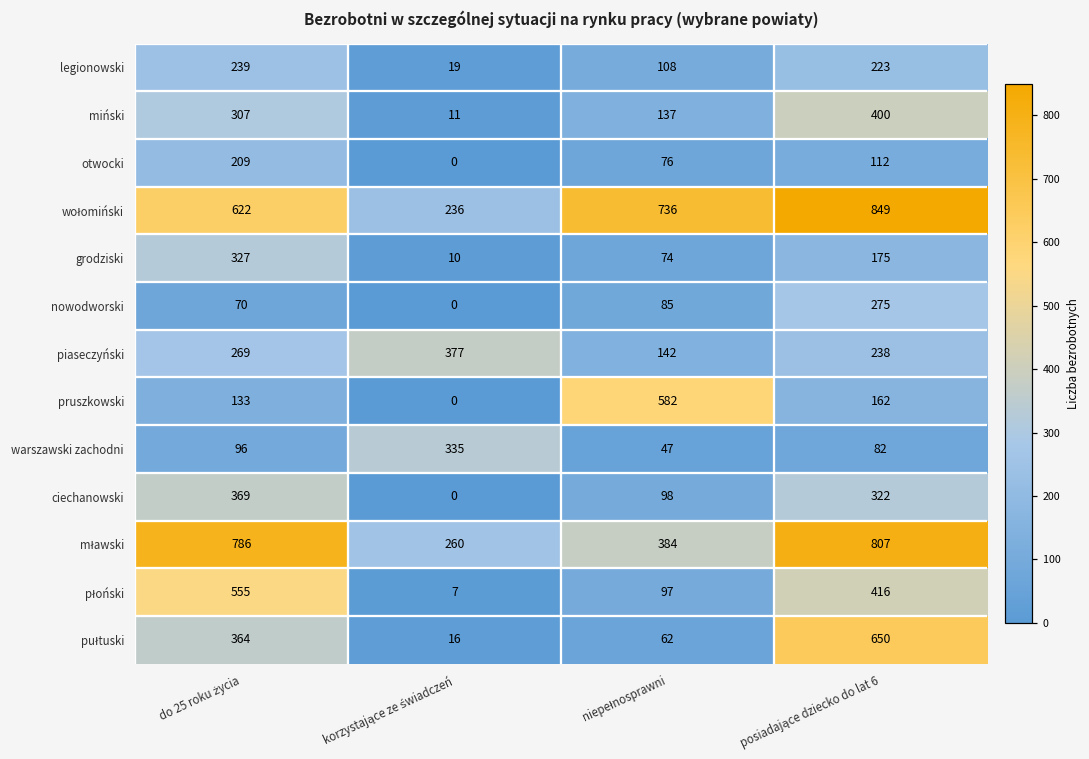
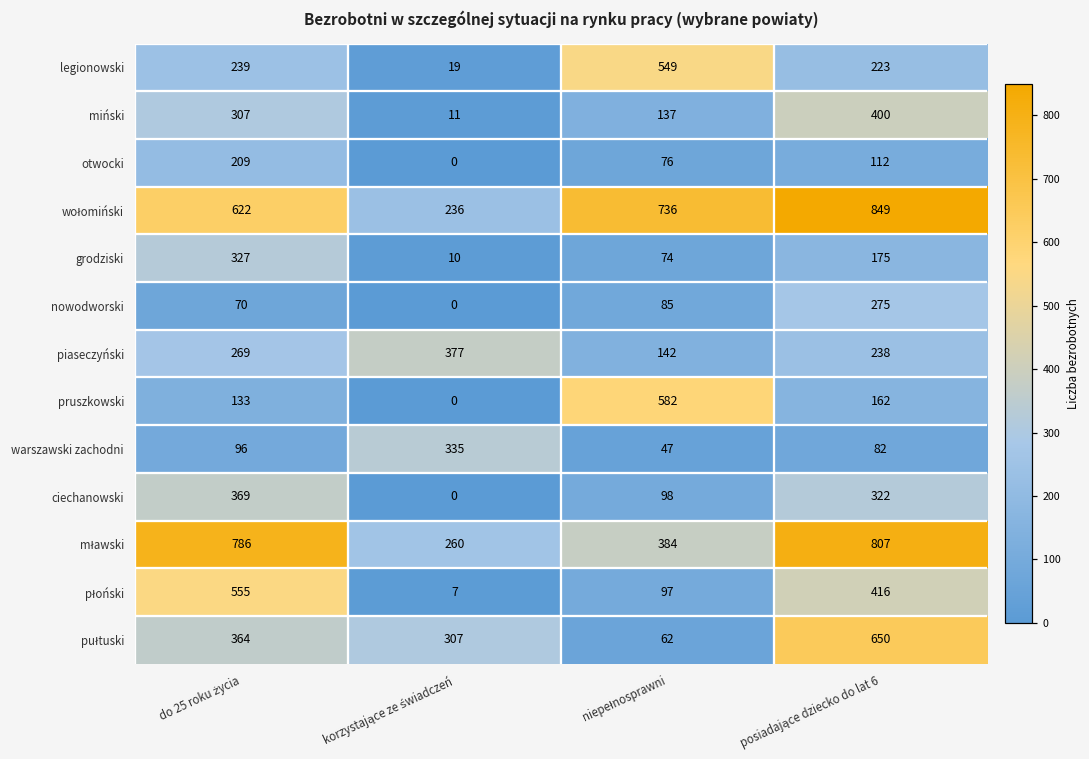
  {
    "legionowski": {
      "do 25 roku życia": 239,
      "korzystające ze świadczeń": 19,
-     "niepełnosprawni": 108,
+     "niepełnosprawni": 549,
      "posiadające dziecko do lat 6": 223
    },
    "miński": {
      "do 25 roku życia": 307,
      "korzystające ze świadczeń": 11,
      "niepełnosprawni": 137,
      "posiadające dziecko do lat 6": 400
    },
    "otwocki": {
      "do 25 roku życia": 209,
      "korzystające ze świadczeń": 0,
      "niepełnosprawni": 76,
      "posiadające dziecko do lat 6": 112
    },
    "wołomiński": {
      "do 25 roku życia": 622,
      "korzystające ze świadczeń": 236,
      "niepełnosprawni": 736,
      "posiadające dziecko do lat 6": 849
    },
    "grodziski": {
      "do 25 roku życia": 327,
      "korzystające ze świadczeń": 10,
      "niepełnosprawni": 74,
      "posiadające dziecko do lat 6": 175
    },
    "nowodworski": {
      "do 25 roku życia": 70,
      "korzystające ze świadczeń": 0,
      "niepełnosprawni": 85,
      "posiadające dziecko do lat 6": 275
    },
    "piaseczyński": {
      "do 25 roku życia": 269,
      "korzystające ze świadczeń": 377,
      "niepełnosprawni": 142,
      "posiadające dziecko do lat 6": 238
    },
    "pruszkowski": {
      "do 25 roku życia": 133,
      "korzystające ze świadczeń": 0,
      "niepełnosprawni": 582,
      "posiadające dziecko do lat 6": 162
    },
    "warszawski zachodni": {
      "do 25 roku życia": 96,
      "korzystające ze świadczeń": 335,
      "niepełnosprawni": 47,
      "posiadające dziecko do lat 6": 82
    },
    "ciechanowski": {
      "do 25 roku życia": 369,
      "korzystające ze świadczeń": 0,
      "niepełnosprawni": 98,
      "posiadające dziecko do lat 6": 322
    },
    "mławski": {
      "do 25 roku życia": 786,
      "korzystające ze świadczeń": 260,
      "niepełnosprawni": 384,
      "posiadające dziecko do lat 6": 807
    },
    "płoński": {
      "do 25 roku życia": 555,
      "korzystające ze świadczeń": 7,
      "niepełnosprawni": 97,
      "posiadające dziecko do lat 6": 416
    },
    "pułtuski": {
      "do 25 roku życia": 364,
-     "korzystające ze świadczeń": 16,
+     "korzystające ze świadczeń": 307,
      "niepełnosprawni": 62,
      "posiadające dziecko do lat 6": 650
    }
  }
